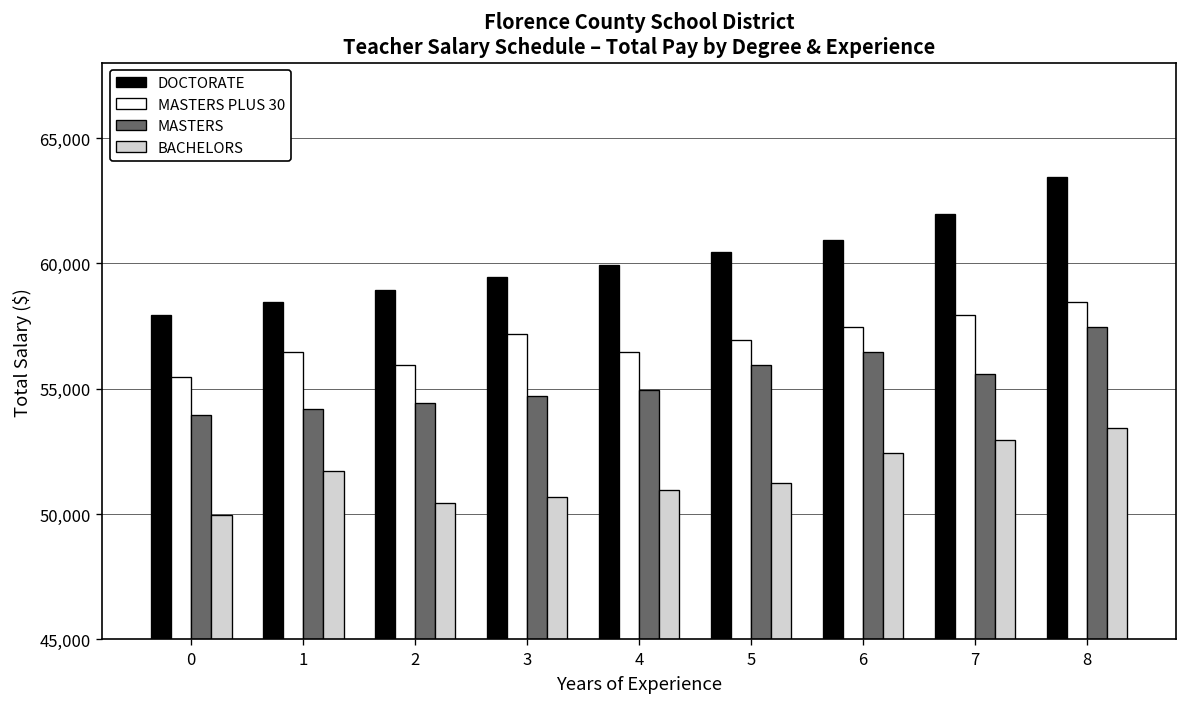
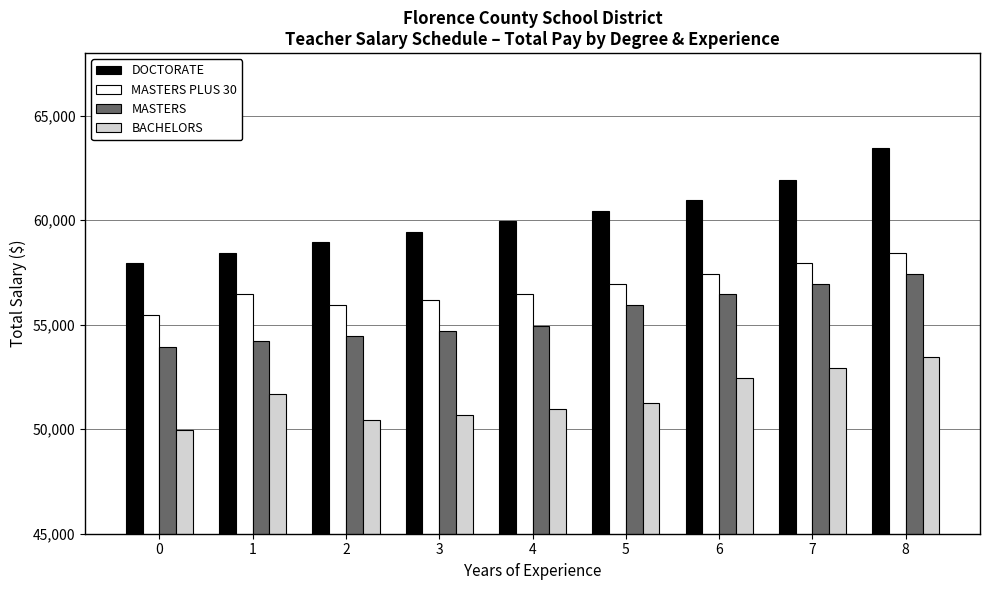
  {
    "DOCTORATE": {
      "0": "58,000",
      "1": "58,500",
      "2": "59,000",
      "3": "59,500",
      "4": "60,000",
      "5": "60,500",
      "6": "61,000",
      "7": "62,000",
      "8": "63,500"
    },
    "MASTERS PLUS 30": {
      "0": "55,500",
      "1": "56,500",
      "2": "56,000",
-     "3": "57,200",
+     "3": "56,200",
      "4": "56,500",
      "5": "57,000",
      "6": "57,500",
      "7": "58,000",
      "8": "58,500"
    },
    "MASTERS": {
      "0": "54,000",
      "1": "54,200",
      "2": "54,500",
      "3": "54,700",
      "4": "55,000",
      "5": "56,000",
      "6": "56,500",
-     "7": "55,600",
+     "7": "57,000",
      "8": "57,500"
    },
    "BACHELORS": {
      "0": "50,000",
      "1": "51,700",
      "2": "50,500",
      "3": "50,700",
      "4": "51,000",
      "5": "51,300",
      "6": "52,500",
      "7": "53,000",
      "8": "53,500"
    }
  }
